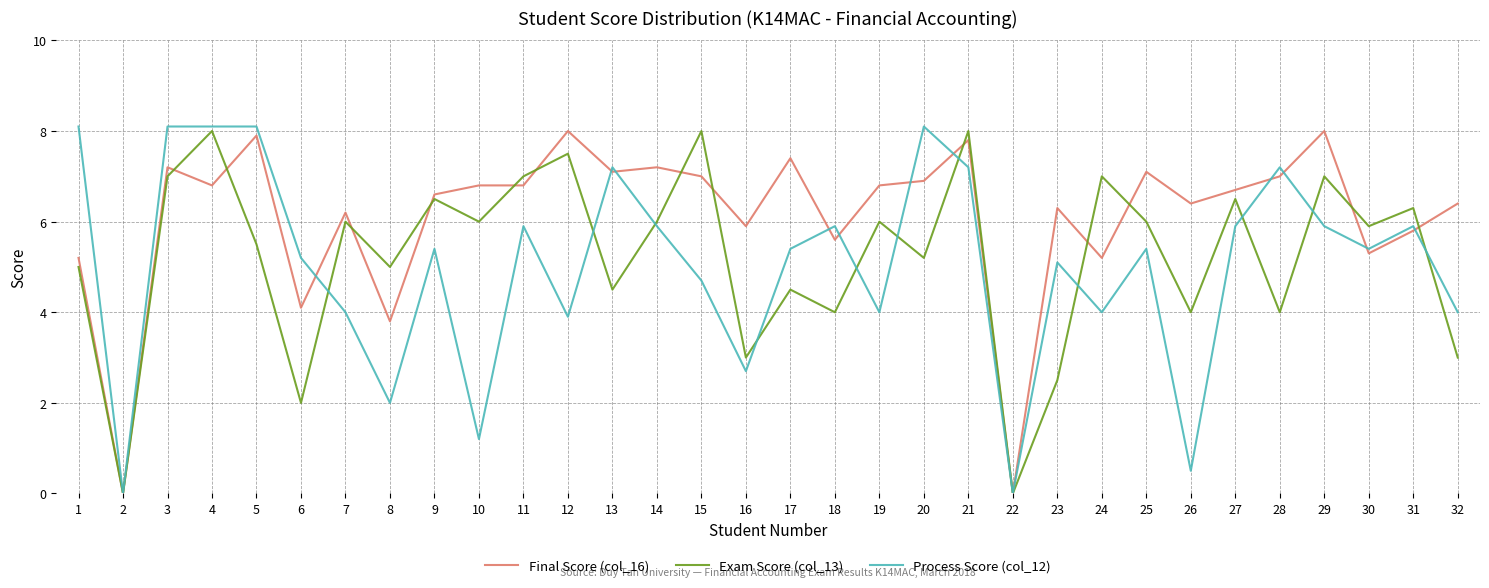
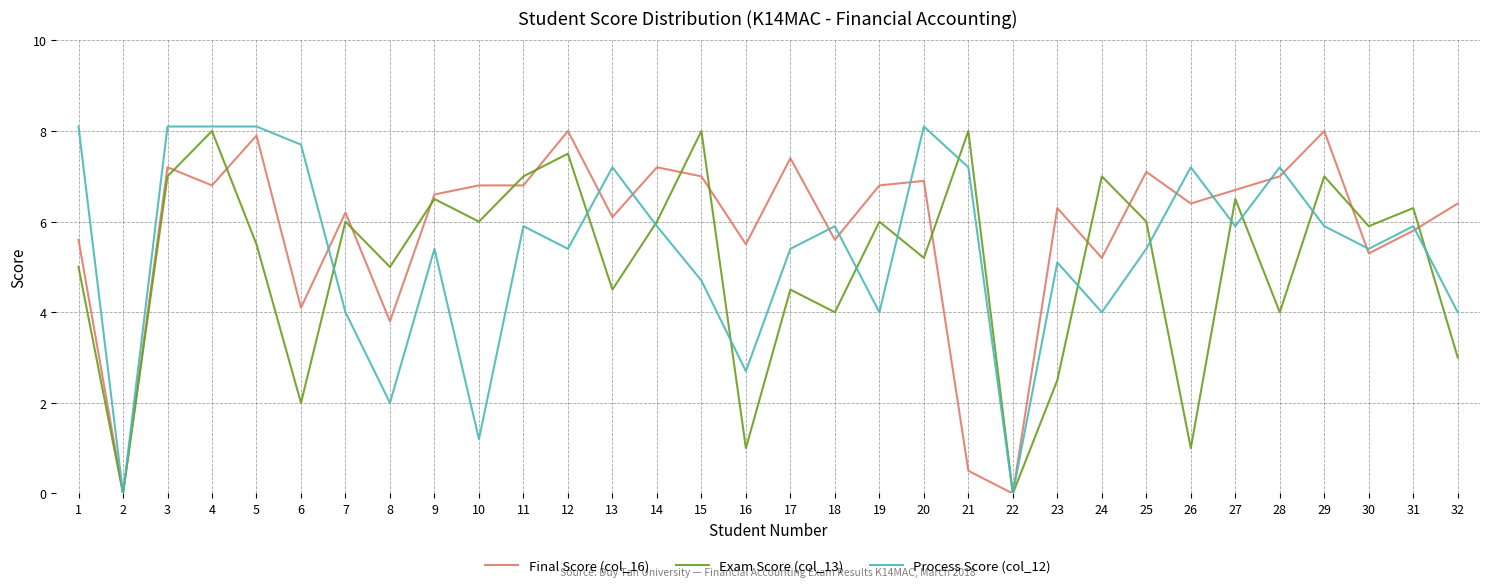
  {
    "Final Score (col_16)": {
-     "1": 5.2,
+     "1": 5.6,
      "3": 7.2,
      "4": 6.8,
      "5": 7.9,
      "6": 4.1,
      "7": 6.2,
      "8": 3.8,
      "9": 6.6,
      "10": 6.8,
      "11": 6.8,
      "12": 8.0,
-     "13": 7.1,
+     "13": 6.1,
      "14": 7.2,
      "15": 7.0,
-     "16": 5.9,
+     "16": 5.5,
      "17": 7.4,
      "18": 5.6,
      "19": 6.8,
      "20": 6.9,
-     "21": 7.8,
+     "21": 0.5,
      "23": 6.3,
      "24": 5.2,
      "25": 7.1,
      "26": 6.4,
      "27": 6.7,
      "28": 7.0,
      "29": 8.0,
      "30": 5.3,
      "31": 5.8,
      "32": 6.4
    },
    "Exam Score (col_13)": {
      "1": 5,
      "3": 7,
      "4": 8,
      "5": 5.5,
      "6": 2,
      "7": 6,
      "8": 5,
      "9": 6.5,
      "10": 6,
      "11": 7,
      "12": 7.5,
      "13": 4.5,
      "14": 6,
      "15": 8,
-     "16": 3,
+     "16": 1,
      "17": 4.5,
      "18": 4,
      "19": 6,
      "20": 5.2,
      "21": 8,
      "23": 2.5,
      "24": 7,
      "25": 6,
-     "26": 4,
+     "26": 1,
      "27": 6.5,
      "28": 4,
      "29": 7,
      "30": 5.9,
      "31": 6.3,
      "32": 3
    },
    "Process Score (col_12)": {
      "1": 8.1,
      "3": 8.1,
      "4": 8.1,
      "5": 8.1,
-     "6": 5.2,
+     "6": 7.7,
      "7": 4.0,
      "8": 2.0,
      "9": 5.4,
      "10": 1.2,
      "11": 5.9,
-     "12": 3.9,
+     "12": 5.4,
      "13": 7.2,
      "14": 5.9,
      "15": 4.7,
      "16": 2.7,
      "17": 5.4,
      "18": 5.9,
      "19": 4.0,
      "20": 8.1,
      "21": 7.2,
      "23": 5.1,
      "24": 4.0,
      "25": 5.4,
-     "26": 0.5,
+     "26": 7.2,
      "27": 5.9,
      "28": 7.2,
      "29": 5.9,
      "30": 5.4,
      "31": 5.9,
      "32": 4.0
    }
  }
